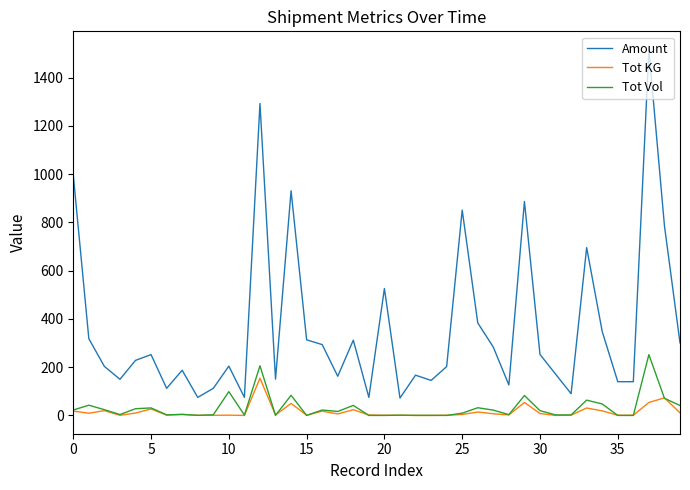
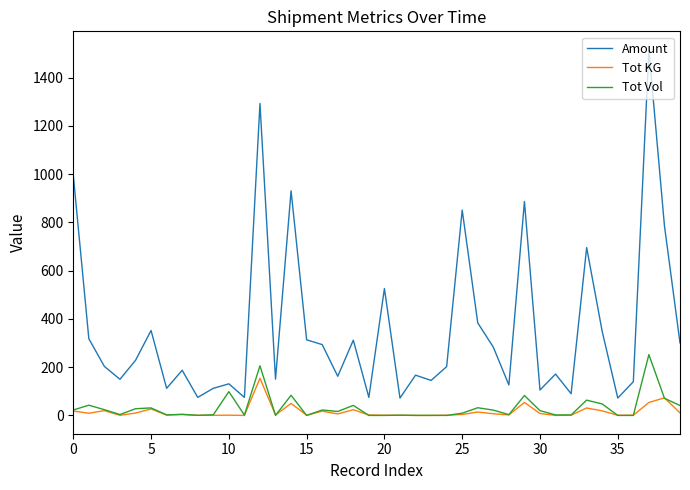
  {
    "Amount": {
      "0": 1000,
-     "5": 250,
-     "10": 200,
+     "5": 350,
+     "10": 130,
      "15": 310,
      "20": 530,
      "25": 850,
-     "30": 250,
-     "35": 140
+     "30": 110,
+     "35": 70
    },
    "Tot KG": {
      "10": 0,
      "30": 10
    },
    "Tot Vol": {
      "10": 100,
      "30": 20
    }
  }
